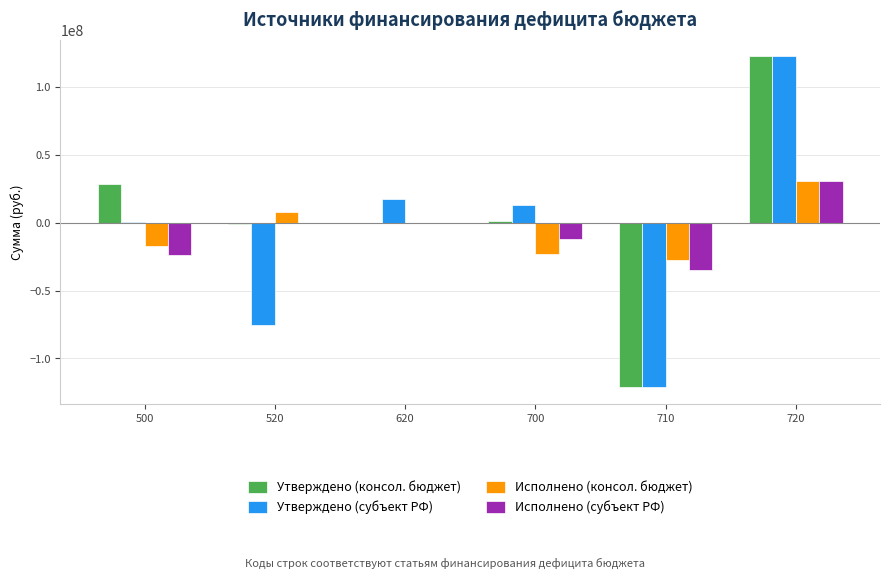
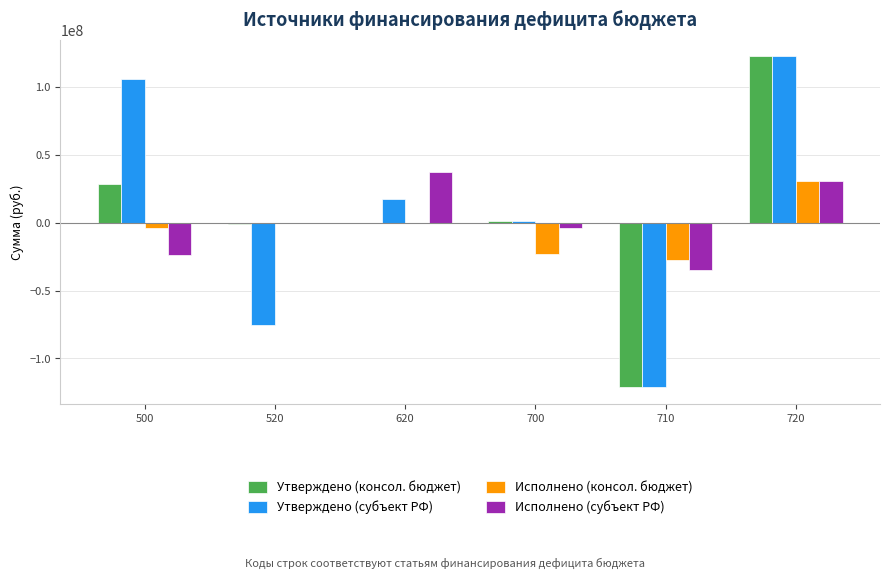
  {
    "Утверждено (консол. бюджет)": {
      "500": 29000000,
      "620": 0,
      "710": -121000000,
      "720": 122000000
    },
    "Утверждено (субъект РФ)": {
-     "500": 0,
+     "500": 106000000,
      "520": -75000000,
      "620": 17000000,
-     "700": 13000000,
+     "700": 1000000,
      "710": -121000000,
      "720": 122000000
    },
    "Исполнено (консол. бюджет)": {
-     "500": -17000000,
-     "520": 8000000,
+     "500": -4000000,
+     "520": 0,
      "620": 0,
      "700": -23000000,
      "710": -28000000,
      "720": 31000000
    },
    "Исполнено (субъект РФ)": {
      "500": -24000000,
      "520": 0,
-     "620": 0,
-     "700": -12000000,
+     "620": 38000000,
+     "700": -4000000,
      "710": -35000000,
      "720": 31000000
    }
  }
